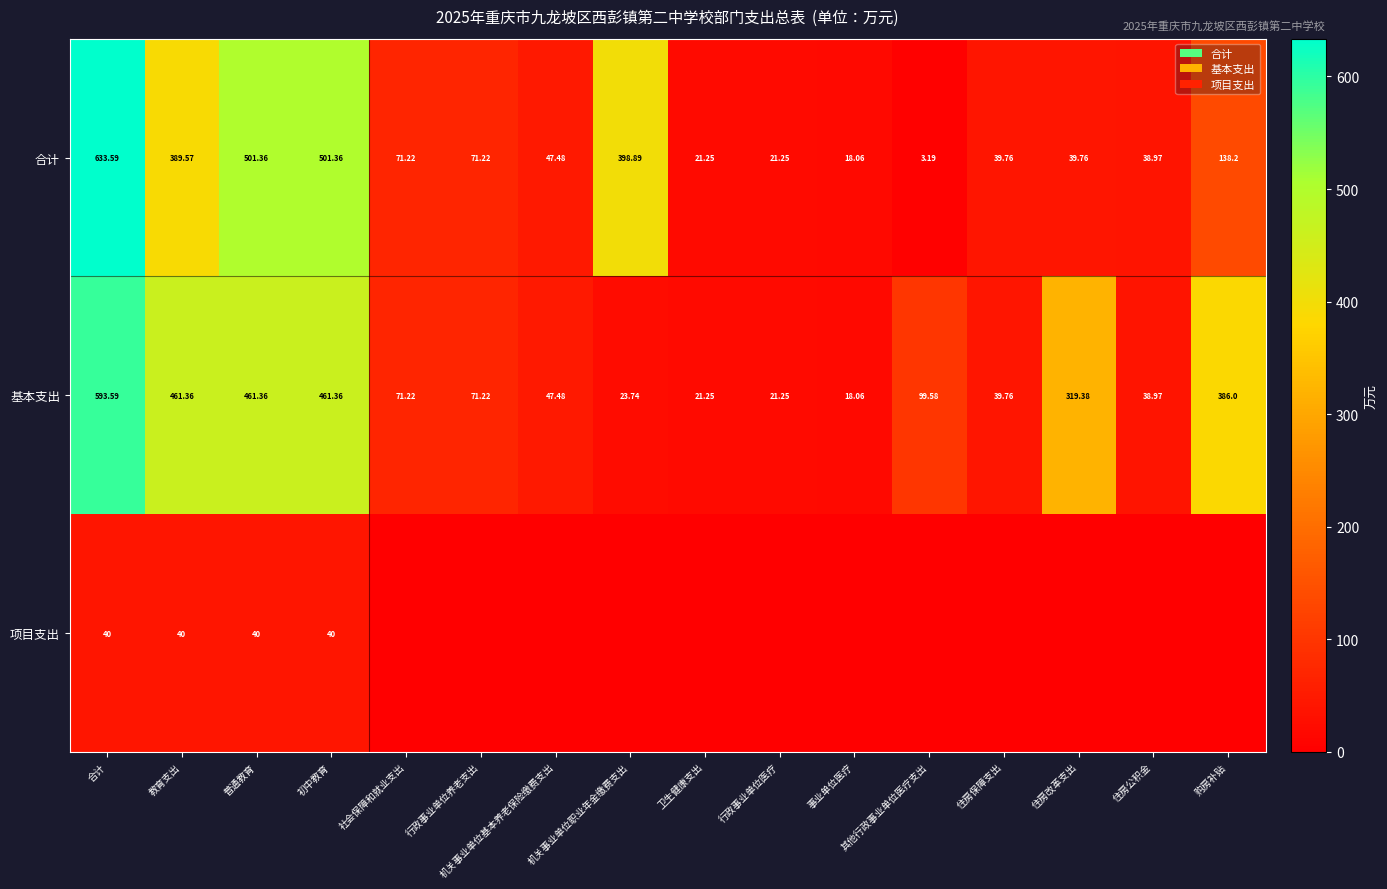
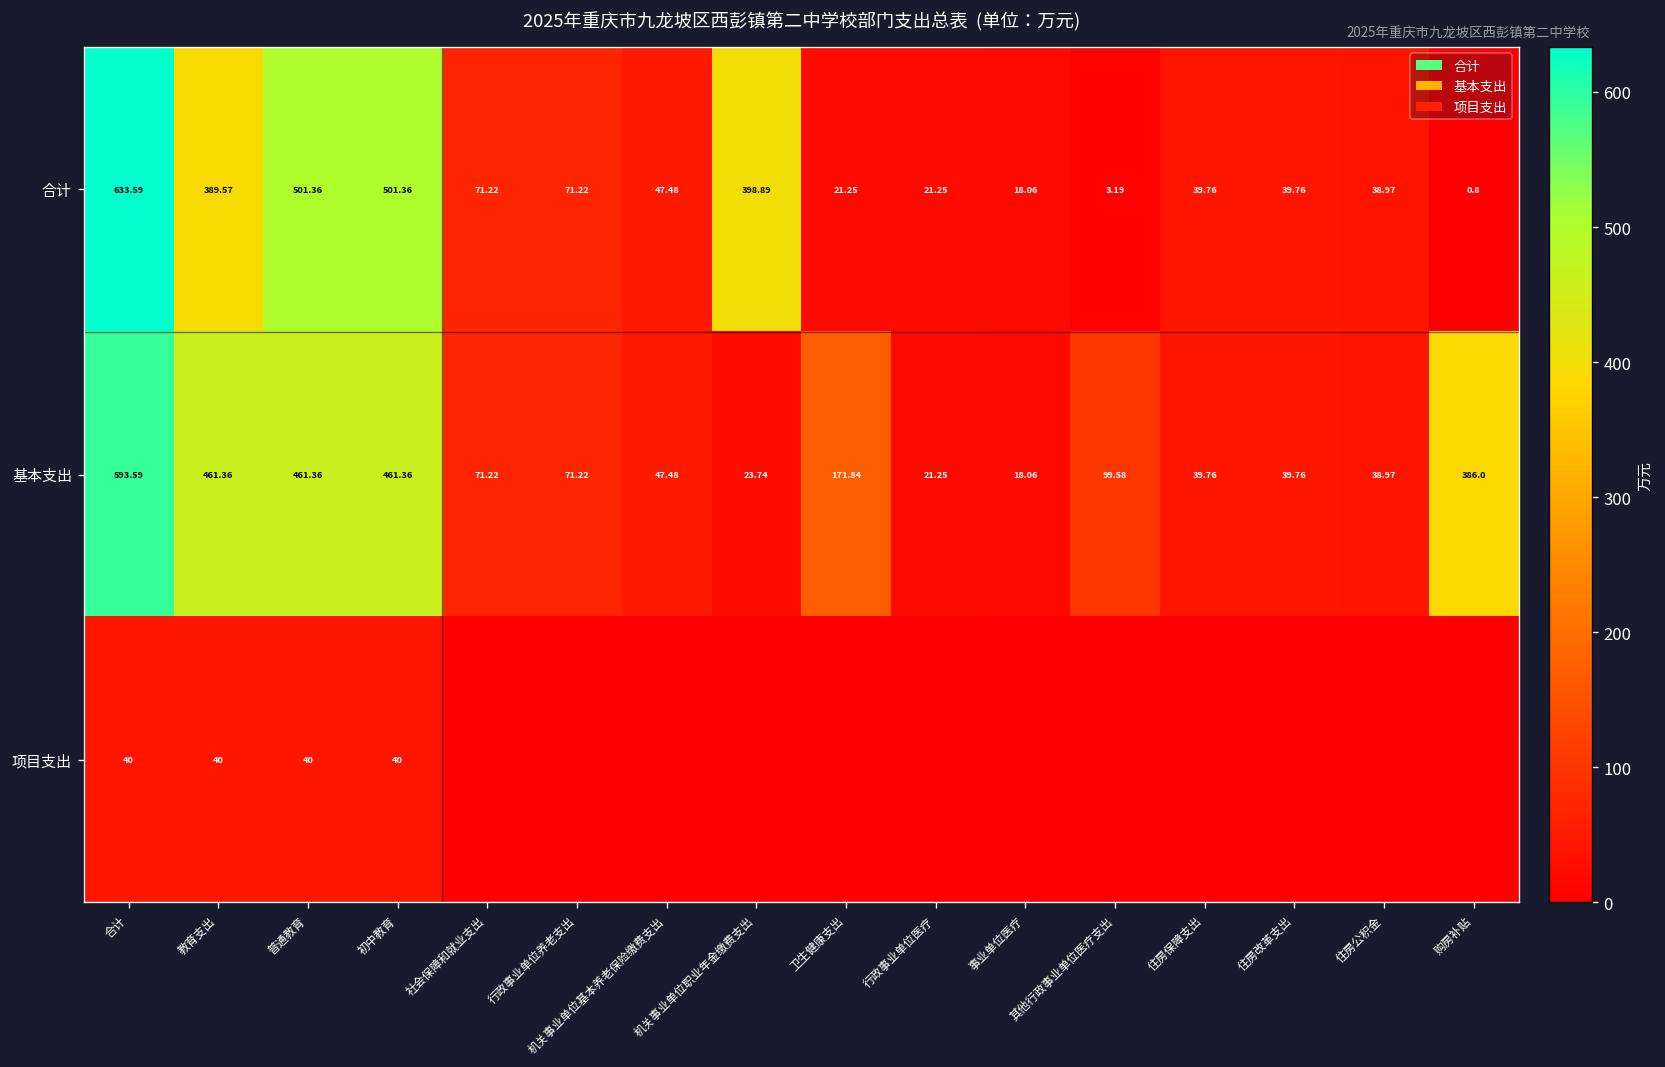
  {
    "合计": {
      "合计": 633.59,
      "教育支出": 389.57,
      "普通教育": 501.36,
      "初中教育": 501.36,
      "社会保障和就业支出": 71.22,
      "行政事业单位养老支出": 71.22,
      "机关事业单位基本养老保险缴费支出": 47.48,
      "机关事业单位职业年金缴费支出": 398.89,
      "卫生健康支出": 21.25,
      "行政事业单位医疗": 21.25,
      "事业单位医疗": 18.06,
      "其他行政事业单位医疗支出": 3.19,
      "住房保障支出": 39.76,
      "住房改革支出": 39.76,
      "住房公积金": 38.97,
-     "购房补贴": 138.2
+     "购房补贴": 0.8
    },
    "基本支出": {
      "合计": 593.59,
      "教育支出": 461.36,
      "普通教育": 461.36,
      "初中教育": 461.36,
      "社会保障和就业支出": 71.22,
      "行政事业单位养老支出": 71.22,
      "机关事业单位基本养老保险缴费支出": 47.48,
      "机关事业单位职业年金缴费支出": 23.74,
-     "卫生健康支出": 21.25,
+     "卫生健康支出": 171.84,
      "行政事业单位医疗": 21.25,
      "事业单位医疗": 18.06,
      "其他行政事业单位医疗支出": 99.58,
      "住房保障支出": 39.76,
-     "住房改革支出": 319.38,
+     "住房改革支出": 39.76,
      "住房公积金": 38.97,
      "购房补贴": 386.0
    },
    "项目支出": {
      "合计": 40,
      "教育支出": 40,
      "普通教育": 40,
      "初中教育": 40
    }
  }
